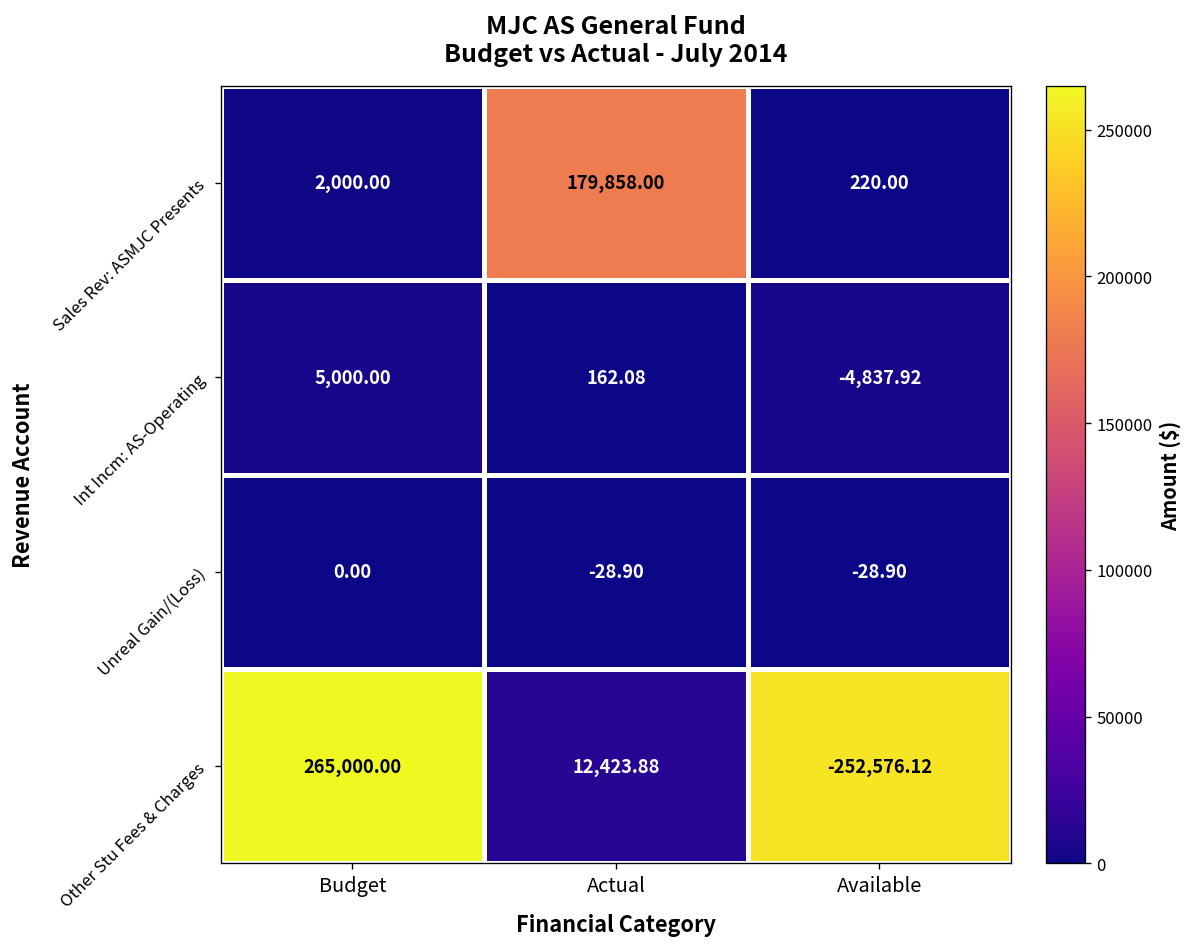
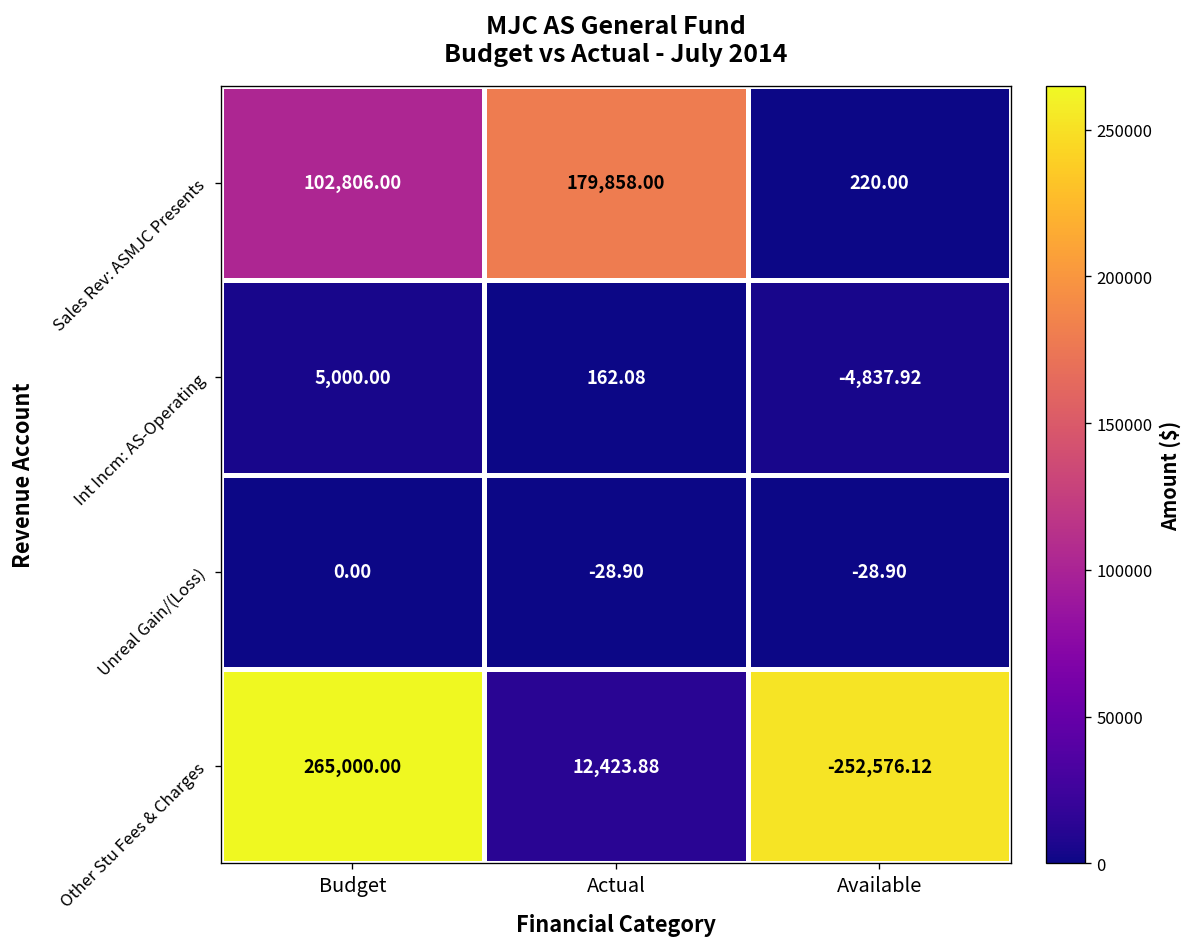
  {
    "Sales Rev: ASMJC Presents": {
-     "Budget": "2,000.00",
+     "Budget": "102,806.00",
      "Actual": "179,858.00",
      "Available": "220.00"
    },
    "Int Incm: AS-Operating": {
      "Budget": "5,000.00",
      "Actual": "162.08",
      "Available": "-4,837.92"
    },
    "Unreal Gain/(Loss)": {
      "Budget": "0.00",
      "Actual": "-28.90",
      "Available": "-28.90"
    },
    "Other Stu Fees & Charges": {
      "Budget": "265,000.00",
      "Actual": "12,423.88",
      "Available": "-252,576.12"
    }
  }
